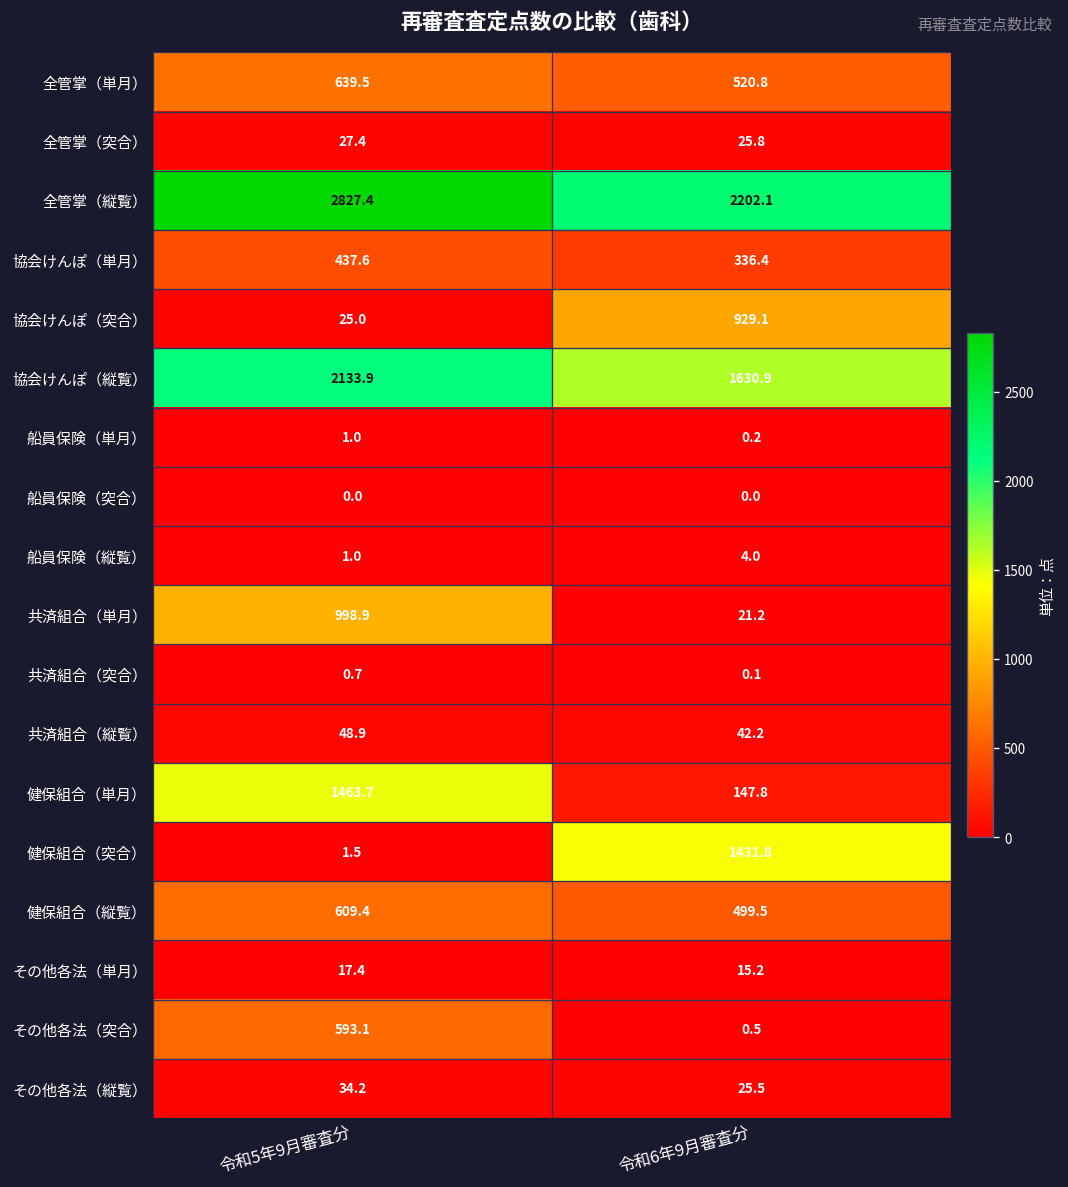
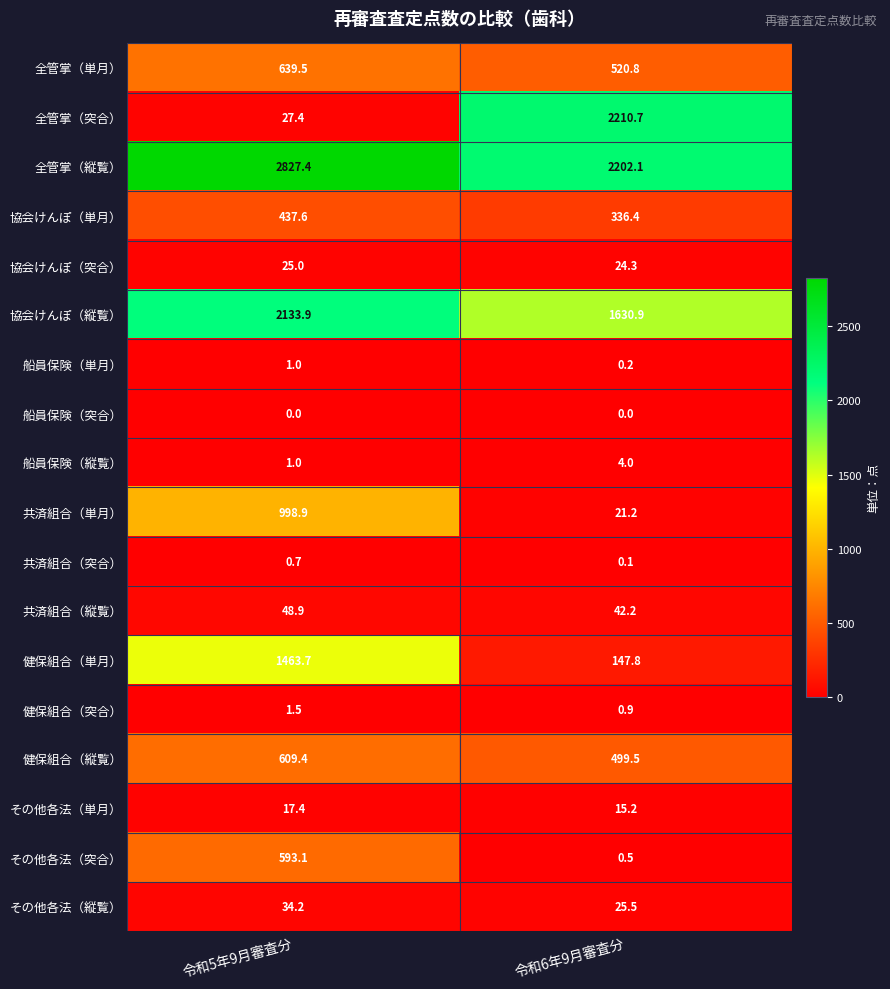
  {
    "全管掌（単月）": {
      "令和5年9月審査分": 639.5,
      "令和6年9月審査分": 520.8
    },
    "全管掌（突合）": {
      "令和5年9月審査分": 27.4,
-     "令和6年9月審査分": 25.8
+     "令和6年9月審査分": 2210.7
    },
    "全管掌（縦覧）": {
      "令和5年9月審査分": 2827.4,
      "令和6年9月審査分": 2202.1
    },
    "協会けんぽ（単月）": {
      "令和5年9月審査分": 437.6,
      "令和6年9月審査分": 336.4
    },
    "協会けんぽ（突合）": {
      "令和5年9月審査分": 25.0,
-     "令和6年9月審査分": 929.1
+     "令和6年9月審査分": 24.3
    },
    "協会けんぽ（縦覧）": {
      "令和5年9月審査分": 2133.9,
      "令和6年9月審査分": 1630.9
    },
    "船員保険（単月）": {
      "令和5年9月審査分": 1.0,
      "令和6年9月審査分": 0.2
    },
    "船員保険（突合）": {
      "令和5年9月審査分": 0.0,
      "令和6年9月審査分": 0.0
    },
    "船員保険（縦覧）": {
      "令和5年9月審査分": 1.0,
      "令和6年9月審査分": 4.0
    },
    "共済組合（単月）": {
      "令和5年9月審査分": 998.9,
      "令和6年9月審査分": 21.2
    },
    "共済組合（突合）": {
      "令和5年9月審査分": 0.7,
      "令和6年9月審査分": 0.1
    },
    "共済組合（縦覧）": {
      "令和5年9月審査分": 48.9,
      "令和6年9月審査分": 42.2
    },
    "健保組合（単月）": {
      "令和5年9月審査分": 1463.7,
      "令和6年9月審査分": 147.8
    },
    "健保組合（突合）": {
      "令和5年9月審査分": 1.5,
-     "令和6年9月審査分": 1431.8
+     "令和6年9月審査分": 0.9
    },
    "健保組合（縦覧）": {
      "令和5年9月審査分": 609.4,
      "令和6年9月審査分": 499.5
    },
    "その他各法（単月）": {
      "令和5年9月審査分": 17.4,
      "令和6年9月審査分": 15.2
    },
    "その他各法（突合）": {
      "令和5年9月審査分": 593.1,
      "令和6年9月審査分": 0.5
    },
    "その他各法（縦覧）": {
      "令和5年9月審査分": 34.2,
      "令和6年9月審査分": 25.5
    }
  }
